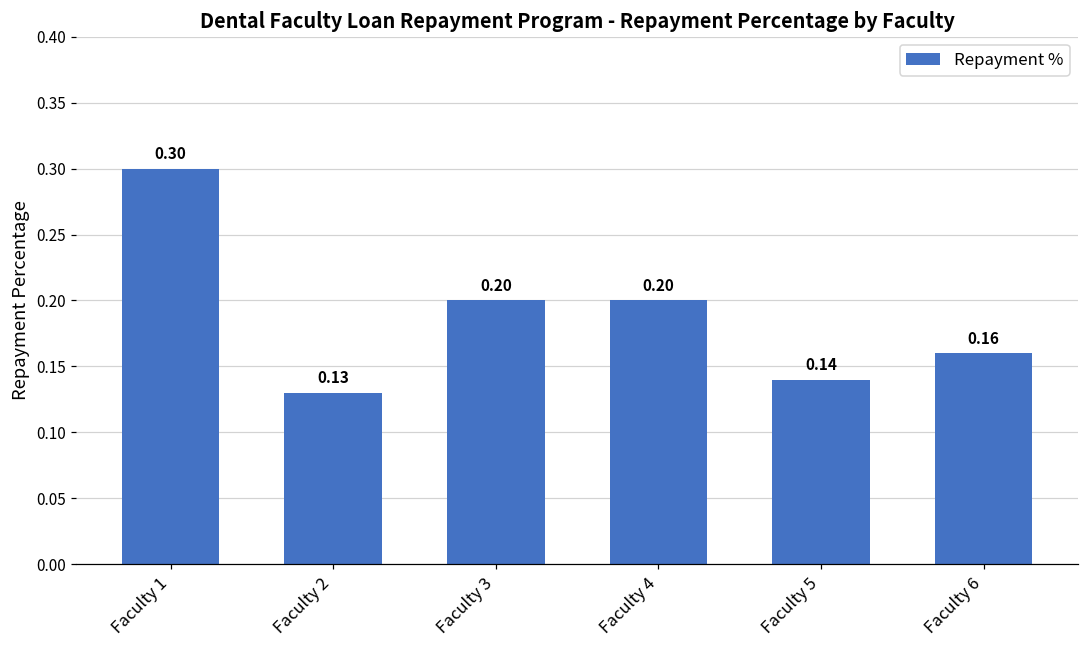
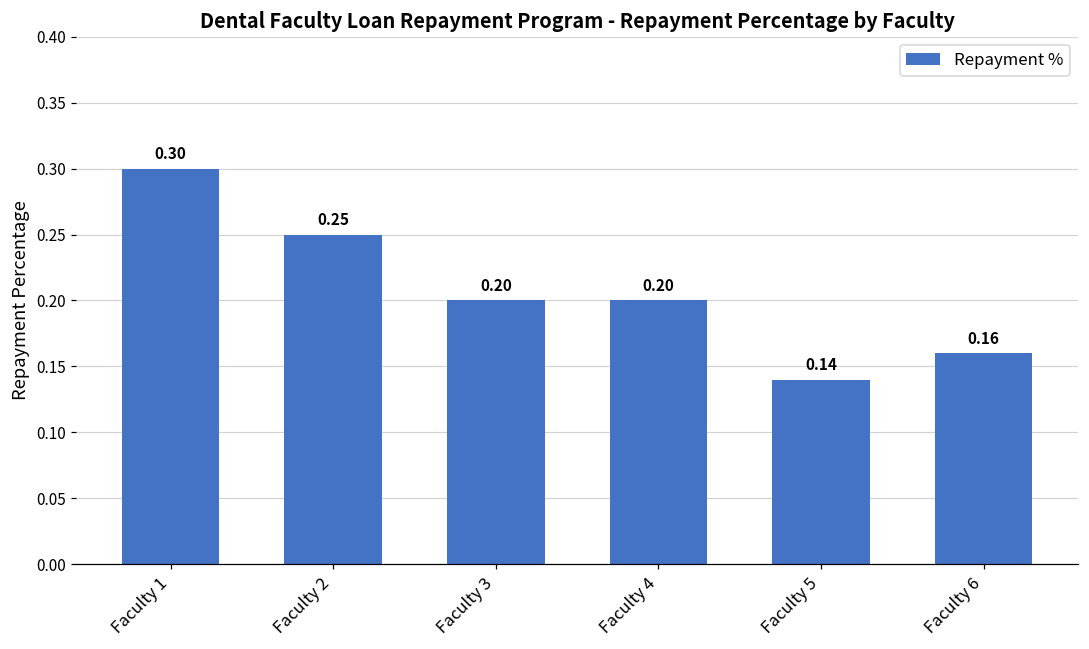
  {
    "Faculty 1": 0.30,
-   "Faculty 2": 0.13,
+   "Faculty 2": 0.25,
    "Faculty 3": 0.20,
    "Faculty 4": 0.20,
    "Faculty 5": 0.14,
    "Faculty 6": 0.16
  }
